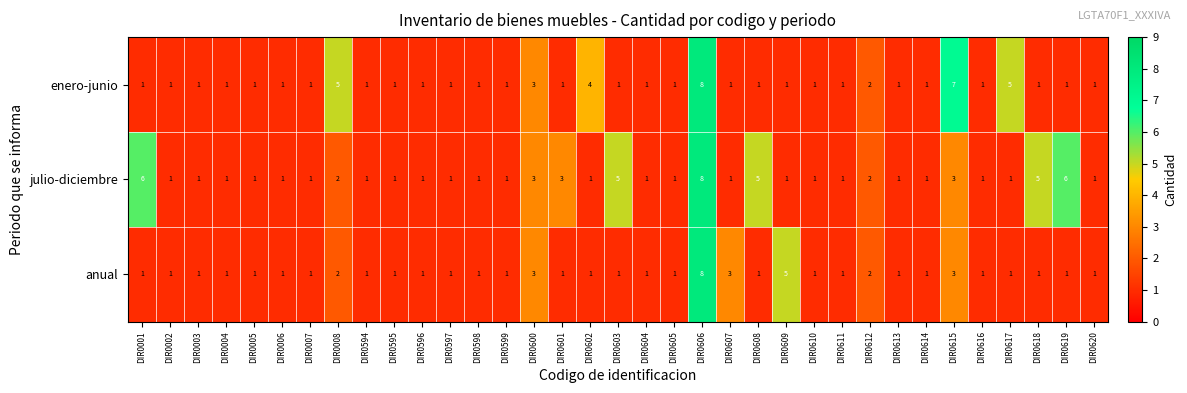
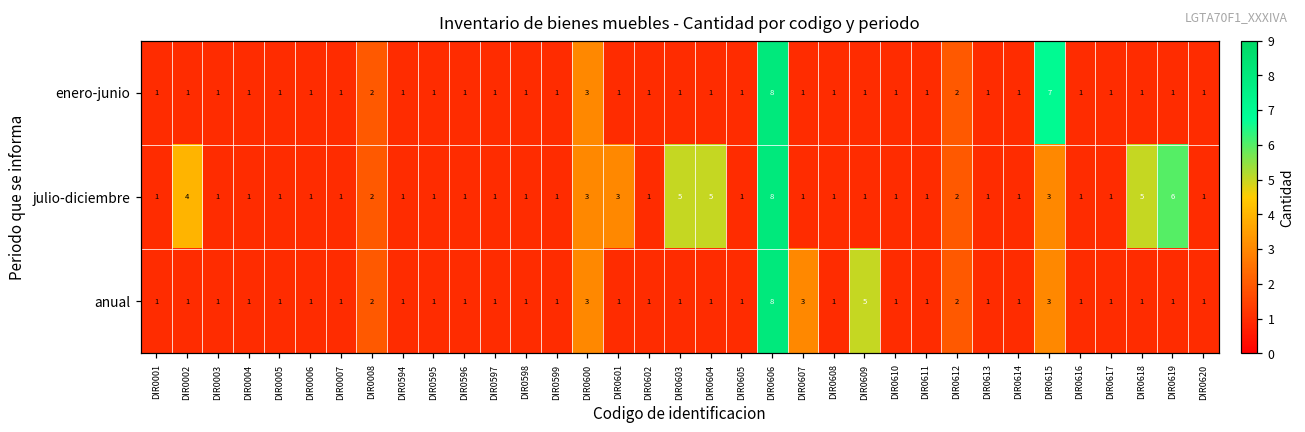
  {
    "enero-junio": {
      "DIR0001": 1,
      "DIR0002": 1,
      "DIR0003": 1,
      "DIR0004": 1,
      "DIR0005": 1,
      "DIR0006": 1,
      "DIR0007": 1,
-     "DIR0008": 5,
+     "DIR0008": 2,
      "DIR0594": 1,
      "DIR0595": 1,
      "DIR0596": 1,
      "DIR0597": 1,
      "DIR0598": 1,
      "DIR0599": 1,
      "DIR0600": 3,
      "DIR0601": 1,
-     "DIR0602": 4,
+     "DIR0602": 1,
      "DIR0603": 1,
      "DIR0604": 1,
      "DIR0605": 1,
      "DIR0606": 8,
      "DIR0607": 1,
      "DIR0608": 1,
      "DIR0609": 1,
      "DIR0610": 1,
      "DIR0611": 1,
      "DIR0612": 2,
      "DIR0613": 1,
      "DIR0614": 1,
      "DIR0615": 7,
      "DIR0616": 1,
-     "DIR0617": 5,
+     "DIR0617": 1,
      "DIR0618": 1,
      "DIR0619": 1,
      "DIR0620": 1
    },
    "julio-diciembre": {
-     "DIR0001": 6,
-     "DIR0002": 1,
+     "DIR0001": 1,
+     "DIR0002": 4,
      "DIR0003": 1,
      "DIR0004": 1,
      "DIR0005": 1,
      "DIR0006": 1,
      "DIR0007": 1,
      "DIR0008": 2,
      "DIR0594": 1,
      "DIR0595": 1,
      "DIR0596": 1,
      "DIR0597": 1,
      "DIR0598": 1,
      "DIR0599": 1,
      "DIR0600": 3,
      "DIR0601": 3,
      "DIR0602": 1,
      "DIR0603": 5,
-     "DIR0604": 1,
+     "DIR0604": 5,
      "DIR0605": 1,
      "DIR0606": 8,
      "DIR0607": 1,
-     "DIR0608": 5,
+     "DIR0608": 1,
      "DIR0609": 1,
      "DIR0610": 1,
      "DIR0611": 1,
      "DIR0612": 2,
      "DIR0613": 1,
      "DIR0614": 1,
      "DIR0615": 3,
      "DIR0616": 1,
      "DIR0617": 1,
      "DIR0618": 5,
      "DIR0619": 6,
      "DIR0620": 1
    },
    "anual": {
      "DIR0001": 1,
      "DIR0002": 1,
      "DIR0003": 1,
      "DIR0004": 1,
      "DIR0005": 1,
      "DIR0006": 1,
      "DIR0007": 1,
      "DIR0008": 2,
      "DIR0594": 1,
      "DIR0595": 1,
      "DIR0596": 1,
      "DIR0597": 1,
      "DIR0598": 1,
      "DIR0599": 1,
      "DIR0600": 3,
      "DIR0601": 1,
      "DIR0602": 1,
      "DIR0603": 1,
      "DIR0604": 1,
      "DIR0605": 1,
      "DIR0606": 8,
      "DIR0607": 3,
      "DIR0608": 1,
      "DIR0609": 5,
      "DIR0610": 1,
      "DIR0611": 1,
      "DIR0612": 2,
      "DIR0613": 1,
      "DIR0614": 1,
      "DIR0615": 3,
      "DIR0616": 1,
      "DIR0617": 1,
      "DIR0618": 1,
      "DIR0619": 1,
      "DIR0620": 1
    }
  }
